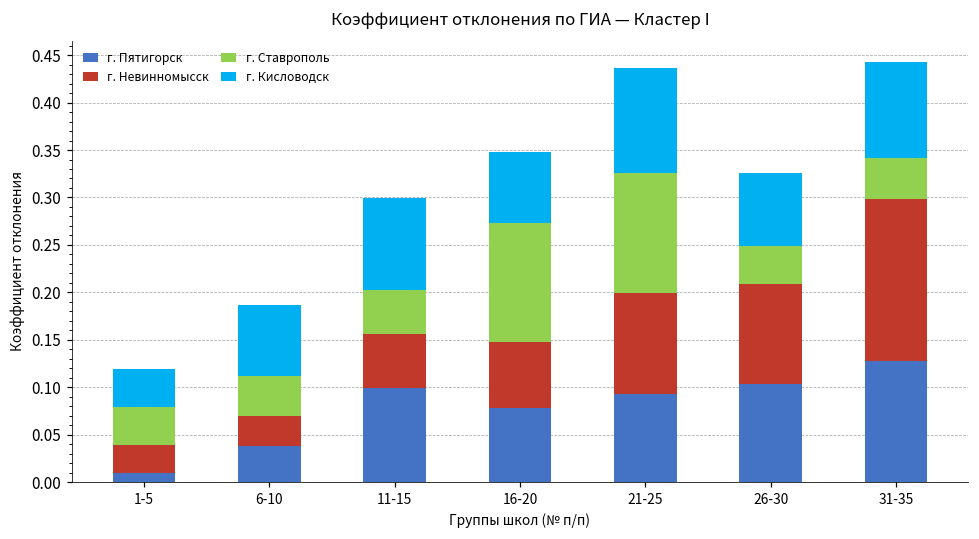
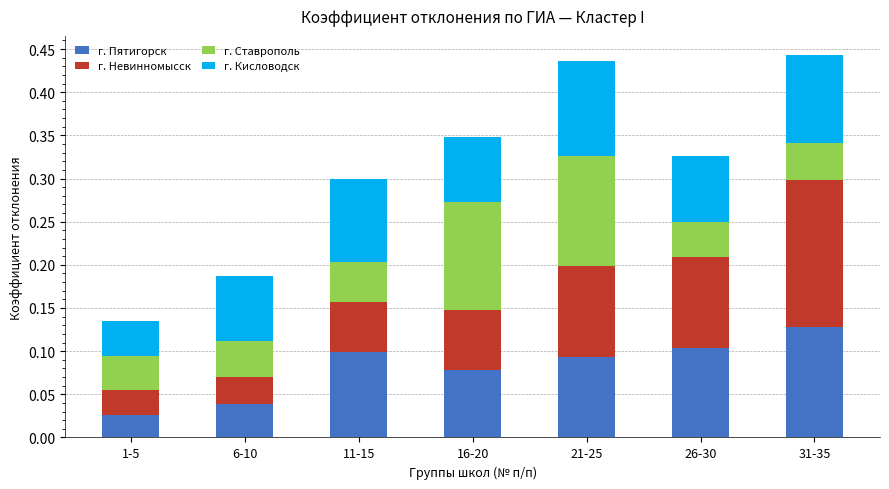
  {
    "г. Пятигорск": {
-     "1-5": 0.01,
+     "1-5": 0.03,
      "6-10": 0.04,
      "11-15": 0.10,
      "16-20": 0.08,
      "21-25": 0.09,
      "26-30": 0.10,
      "31-35": 0.13
    },
    "г. Невинномысск": {
      "1-5": 0.03,
      "6-10": 0.03,
      "11-15": 0.06,
      "16-20": 0.07,
      "21-25": 0.11,
      "26-30": 0.11,
      "31-35": 0.17
    },
    "г. Ставрополь": {
      "1-5": 0.04,
      "6-10": 0.04,
      "11-15": 0.05,
      "16-20": 0.12,
      "21-25": 0.13,
      "26-30": 0.04,
      "31-35": 0.04
    },
    "г. Кисловодск": {
      "1-5": 0.04,
      "6-10": 0.07,
      "11-15": 0.10,
      "16-20": 0.07,
      "21-25": 0.11,
      "26-30": 0.08,
      "31-35": 0.10
    }
  }
